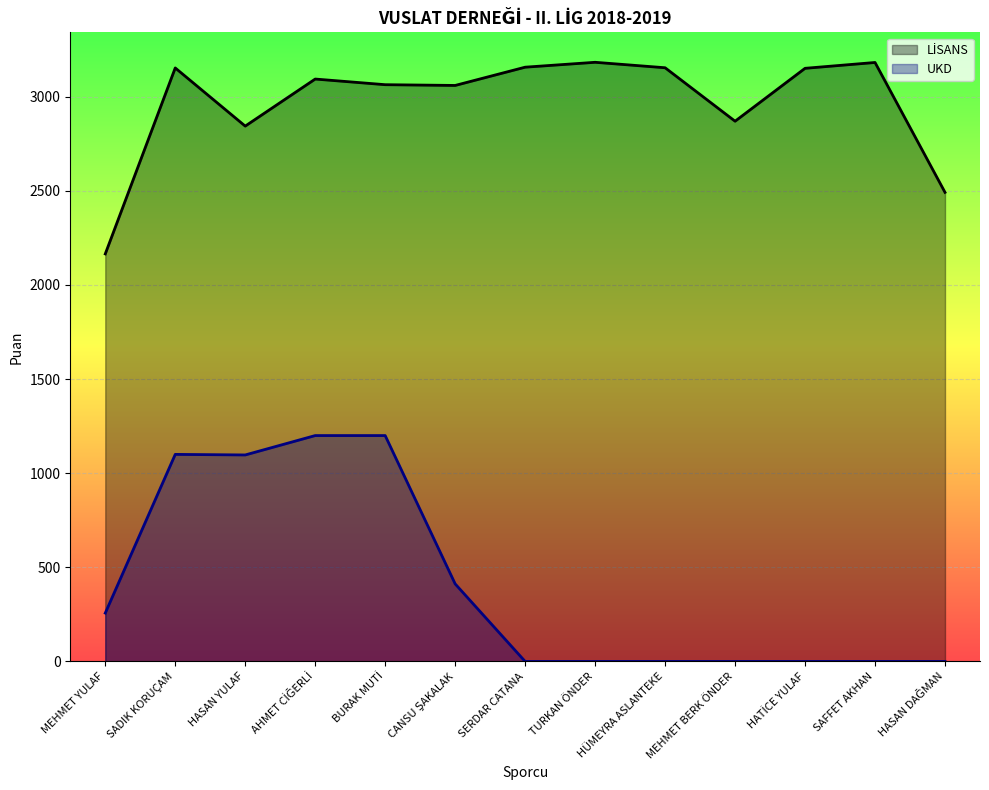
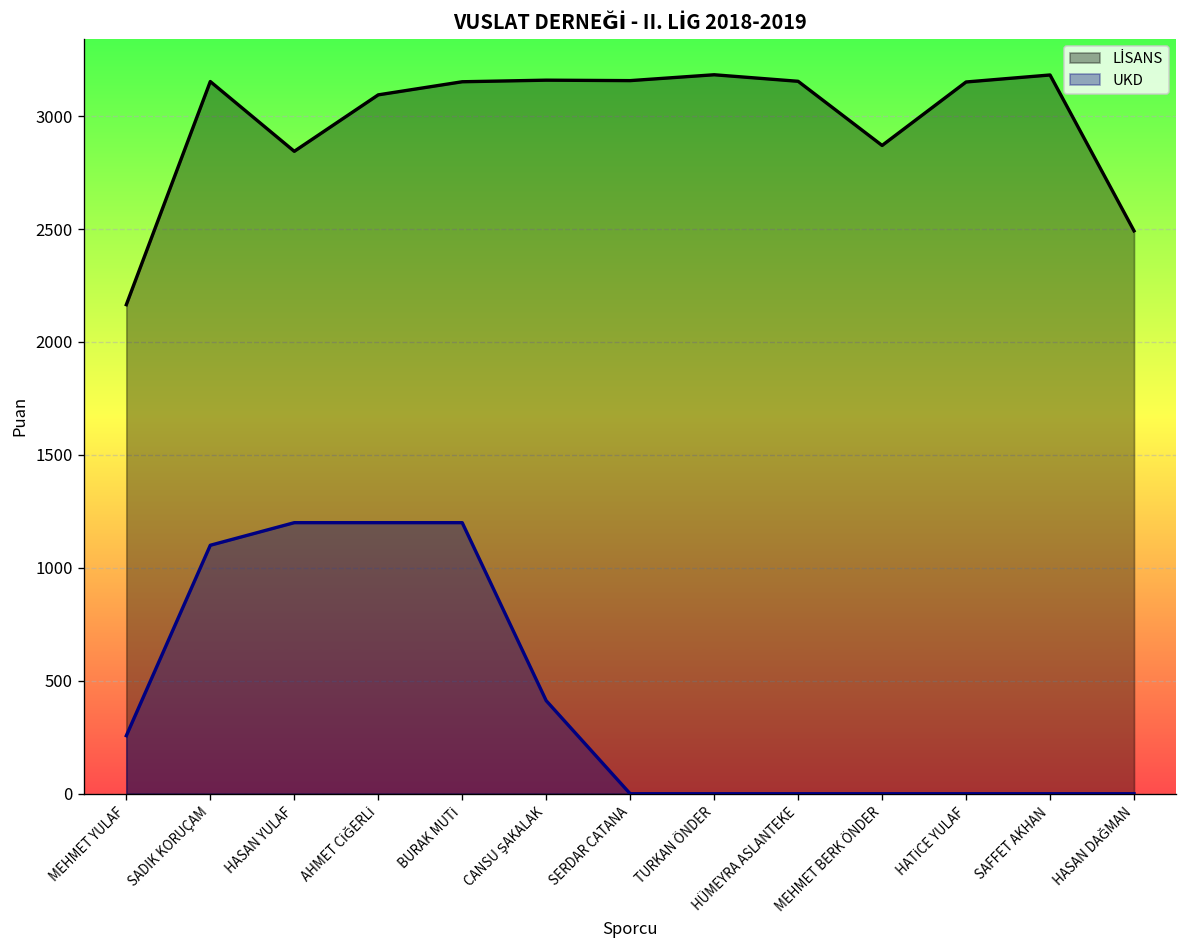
  {
    "LİSANS": {
      "MEHMET YULAF": 2170,
      "SADIK KORUÇAM": 3150,
      "HASAN YULAF": 2840,
      "AHMET CİĞERLİ": 3090,
-     "BURAK MUTİ": 3060,
-     "CANSU ŞAKALAK": 3060,
+     "BURAK MUTİ": 3150,
+     "CANSU ŞAKALAK": 3160,
      "SERDAR CATANA": 3160,
      "TURKAN ÖNDER": 3180,
      "HÜMEYRA ASLANTEKE": 3150,
      "MEHMET BERK ÖNDER": 2870,
      "HATİCE YULAF": 3150,
      "SAFFET AKHAN": 3180,
      "HASAN DAĞMAN": 2490
    },
    "UKD": {
      "MEHMET YULAF": 260,
      "SADIK KORUÇAM": 1100,
-     "HASAN YULAF": 1100,
+     "HASAN YULAF": 1200,
      "AHMET CİĞERLİ": 1200,
      "BURAK MUTİ": 1200,
      "CANSU ŞAKALAK": 410,
      "SERDAR CATANA": 0,
      "TURKAN ÖNDER": 0,
      "HÜMEYRA ASLANTEKE": 0,
      "MEHMET BERK ÖNDER": 0,
      "HATİCE YULAF": 0,
      "SAFFET AKHAN": 0,
      "HASAN DAĞMAN": 0
    }
  }
